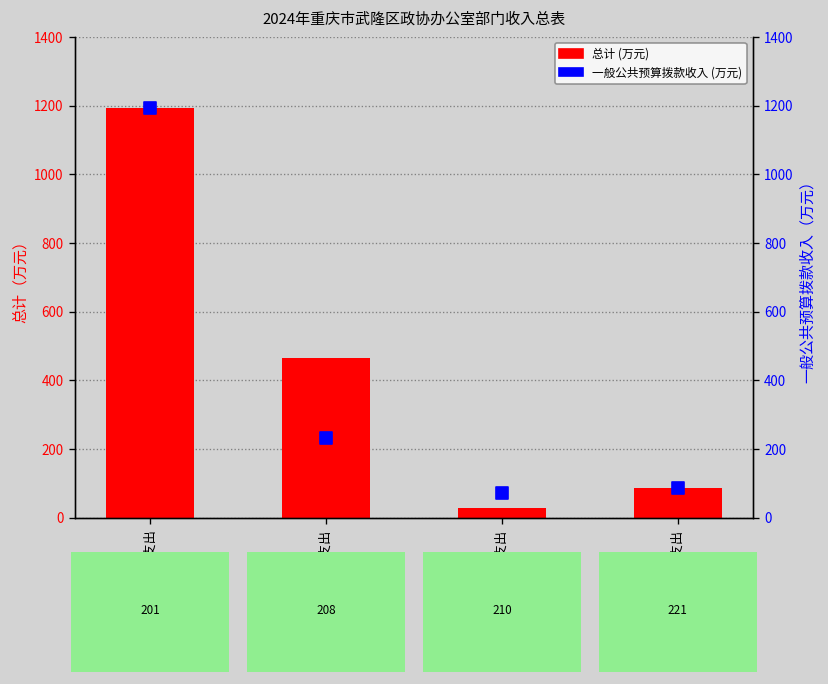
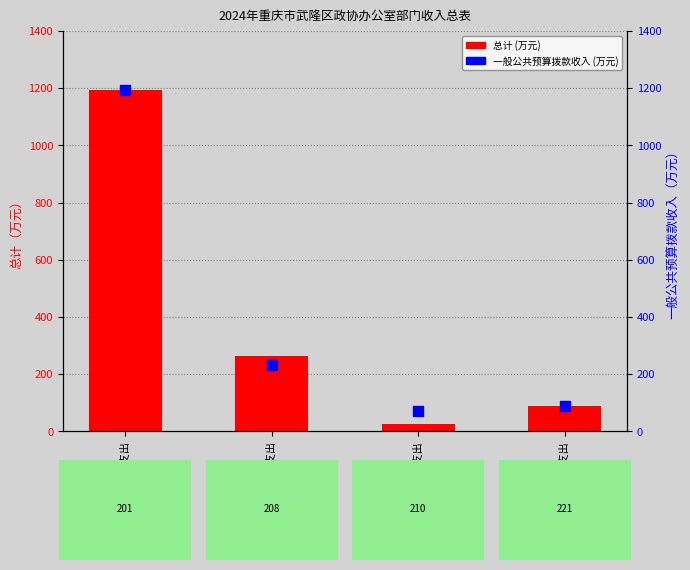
  {
    "总计 (万元)": {
      "一般公共服务支出": 1190,
-     "社会保障和就业支出": 470,
+     "社会保障和就业支出": 260,
      "卫生健康支出": 30,
      "住房保障支出": 90
    }
  }
